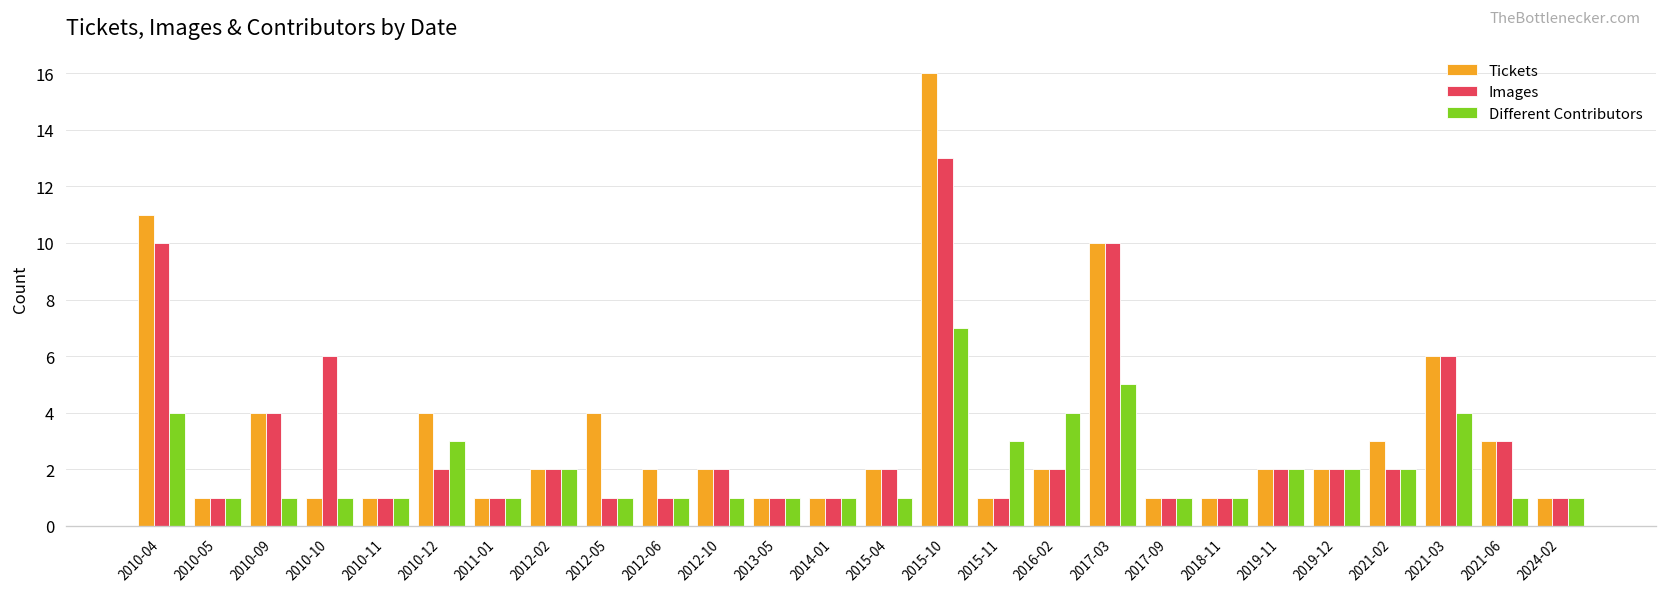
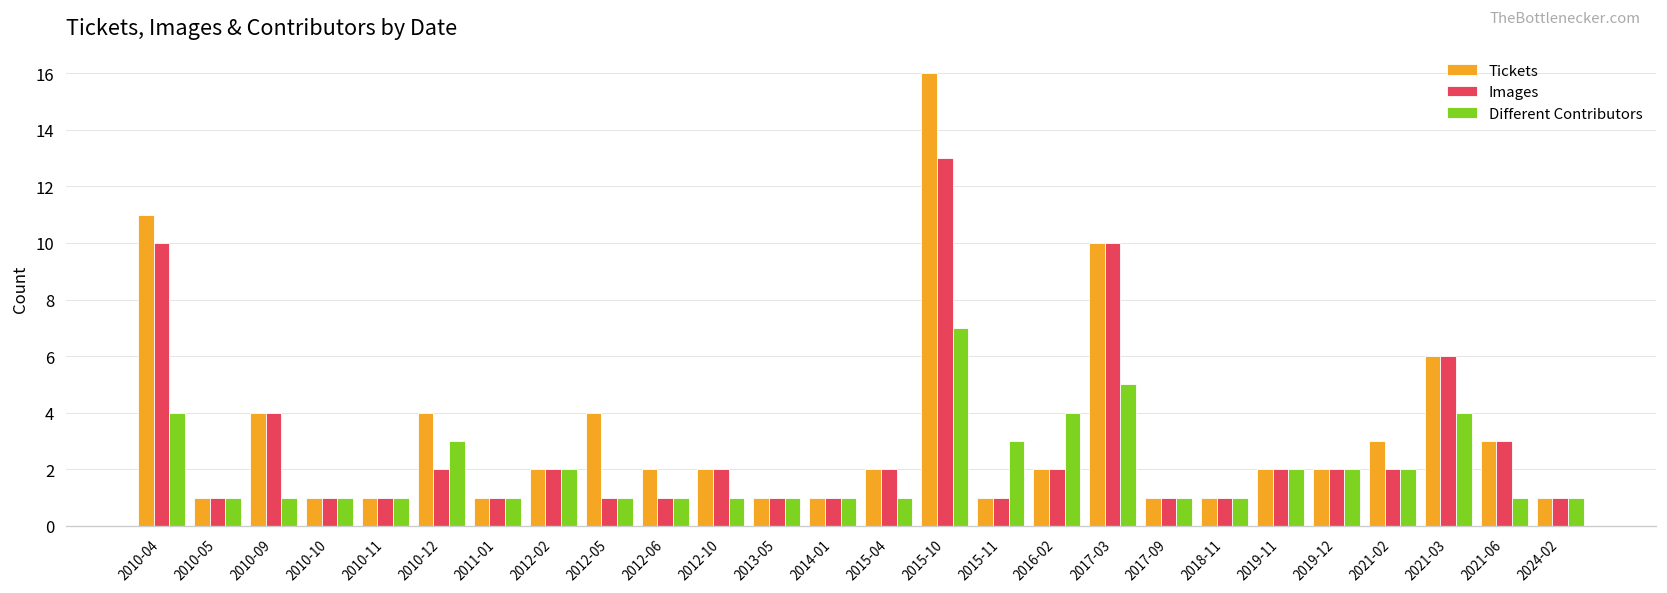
  {
    "Tickets": {
      "2010-04": 11,
      "2010-05": 1,
      "2010-09": 4,
      "2010-10": 1,
      "2010-11": 1,
      "2010-12": 4,
      "2011-01": 1,
      "2012-02": 2,
      "2012-05": 4,
      "2012-06": 2,
      "2012-10": 2,
      "2013-05": 1,
      "2014-01": 1,
      "2015-04": 2,
      "2015-10": 16,
      "2015-11": 1,
      "2016-02": 2,
      "2017-03": 10,
      "2017-09": 1,
      "2018-11": 1,
      "2019-11": 2,
      "2019-12": 2,
      "2021-02": 3,
      "2021-03": 6,
      "2021-06": 3,
      "2024-02": 1
    },
    "Images": {
      "2010-04": 10,
      "2010-05": 1,
      "2010-09": 4,
-     "2010-10": 6,
+     "2010-10": 1,
      "2010-11": 1,
      "2010-12": 2,
      "2011-01": 1,
      "2012-02": 2,
      "2012-05": 1,
      "2012-06": 1,
      "2012-10": 2,
      "2013-05": 1,
      "2014-01": 1,
      "2015-04": 2,
      "2015-10": 13,
      "2015-11": 1,
      "2016-02": 2,
      "2017-03": 10,
      "2017-09": 1,
      "2018-11": 1,
      "2019-11": 2,
      "2019-12": 2,
      "2021-02": 2,
      "2021-03": 6,
      "2021-06": 3,
      "2024-02": 1
    },
    "Different Contributors": {
      "2010-04": 4,
      "2010-05": 1,
      "2010-09": 1,
      "2010-10": 1,
      "2010-11": 1,
      "2010-12": 3,
      "2011-01": 1,
      "2012-02": 2,
      "2012-05": 1,
      "2012-06": 1,
      "2012-10": 1,
      "2013-05": 1,
      "2014-01": 1,
      "2015-04": 1,
      "2015-10": 7,
      "2015-11": 3,
      "2016-02": 4,
      "2017-03": 5,
      "2017-09": 1,
      "2018-11": 1,
      "2019-11": 2,
      "2019-12": 2,
      "2021-02": 2,
      "2021-03": 4,
      "2021-06": 1,
      "2024-02": 1
    }
  }
